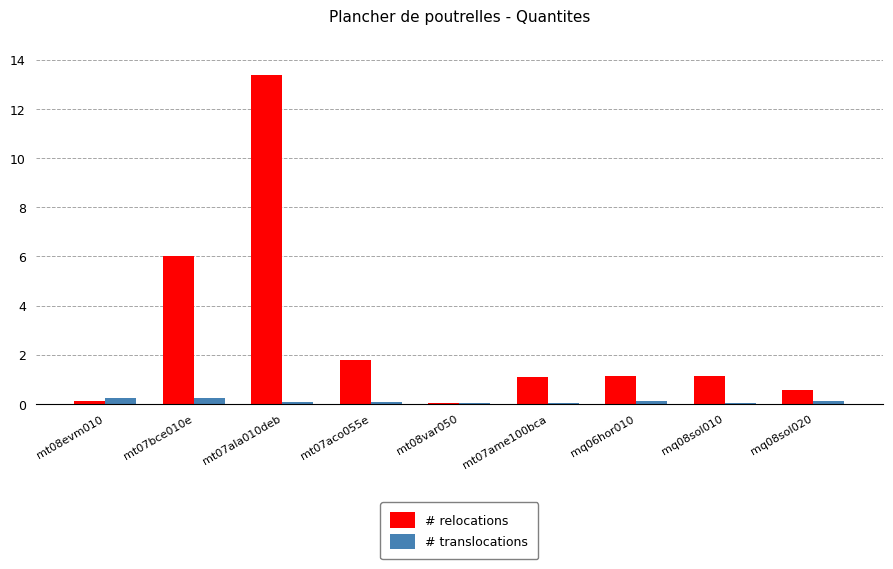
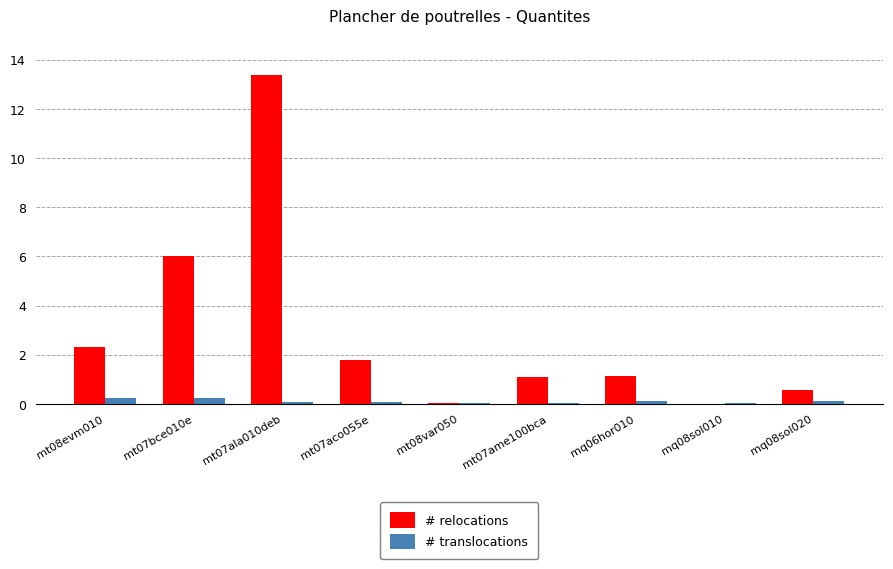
  {
    "# relocations": {
-     "mt08evm010": 0.1,
+     "mt08evm010": 2.3,
      "mt07bce010e": 6.0,
      "mt07ala010deb": 13.4,
      "mt07aco055e": 1.8,
      "mt07ame100bca": 1.1,
      "mq06hor010": 1.1,
-     "mq08sol010": 1.1,
+     "mq08sol010": 0.0,
      "mq08sol020": 0.6
    },
    "# translocations": {
      "mt08evm010": 0.2,
      "mt07bce010e": 0.2,
      "mq08sol020": 0.1
    }
  }
